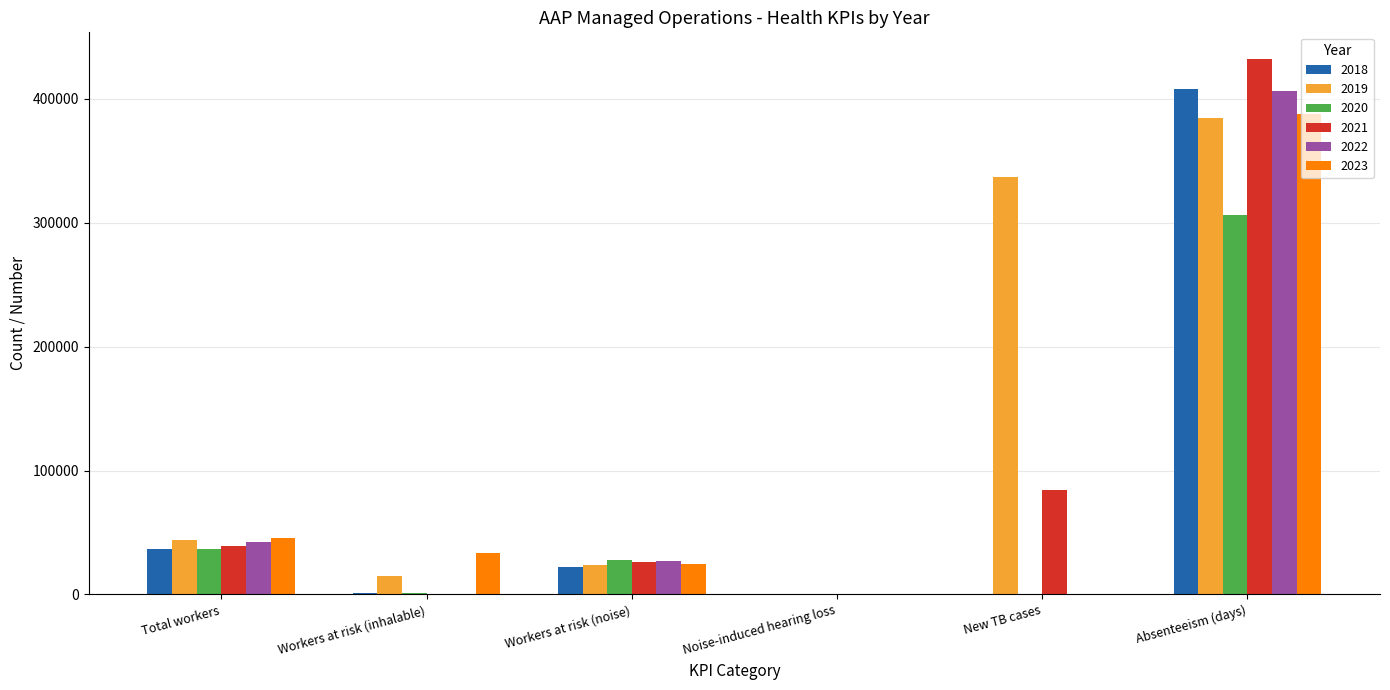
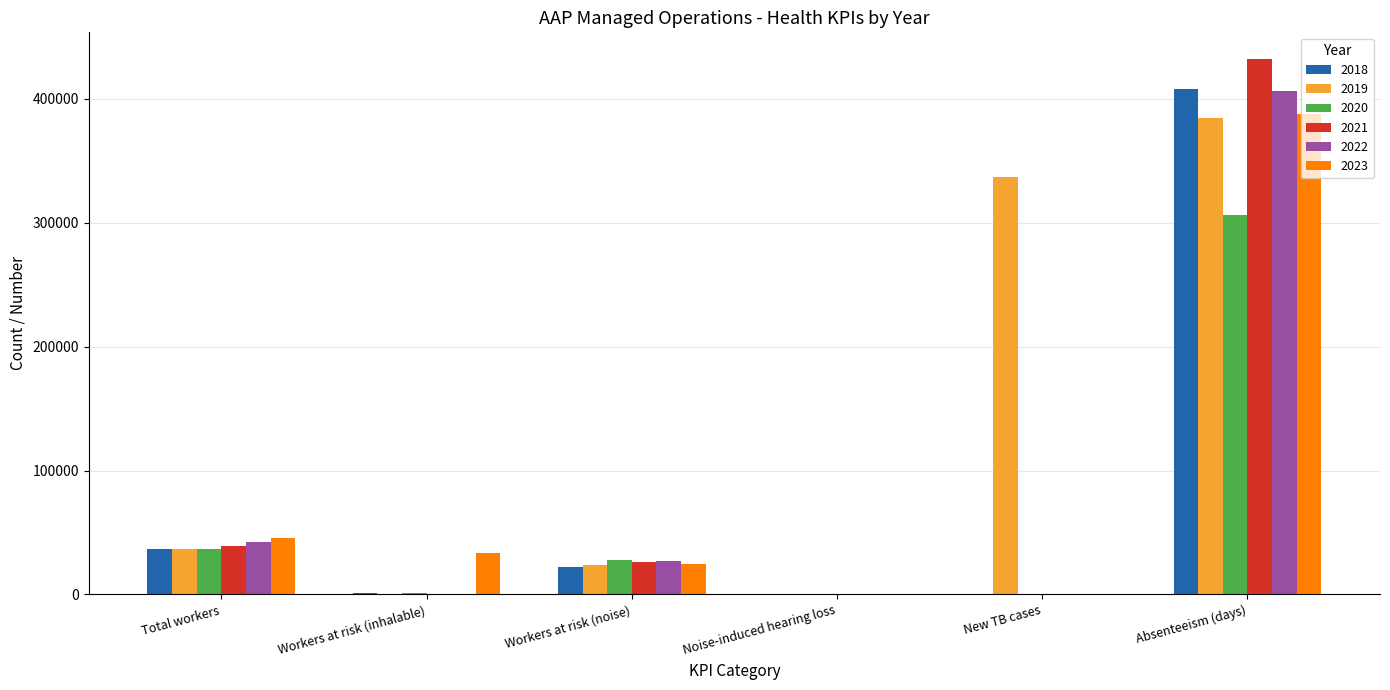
  {
    "2018": {
      "Total workers": 37000,
      "Workers at risk (noise)": 22000,
      "Absenteeism (days)": 408000
    },
    "2019": {
-     "Total workers": 44000,
-     "Workers at risk (inhalable)": 15000,
+     "Total workers": 37000,
+     "Workers at risk (inhalable)": 1000,
      "Workers at risk (noise)": 24000,
      "New TB cases": 337000,
      "Absenteeism (days)": 384000
    },
    "2020": {
      "Total workers": 37000,
      "Workers at risk (noise)": 28000,
      "Absenteeism (days)": 306000
    },
    "2021": {
      "Total workers": 39000,
      "Workers at risk (noise)": 26000,
-     "New TB cases": 84000,
+     "New TB cases": 0,
      "Absenteeism (days)": 432000
    },
    "2022": {
      "Total workers": 42000,
      "Workers at risk (noise)": 27000,
      "Absenteeism (days)": 407000
    },
    "2023": {
      "Total workers": 46000,
      "Workers at risk (inhalable)": 33000,
      "Workers at risk (noise)": 25000,
      "Noise-induced hearing loss": 0
    }
  }
